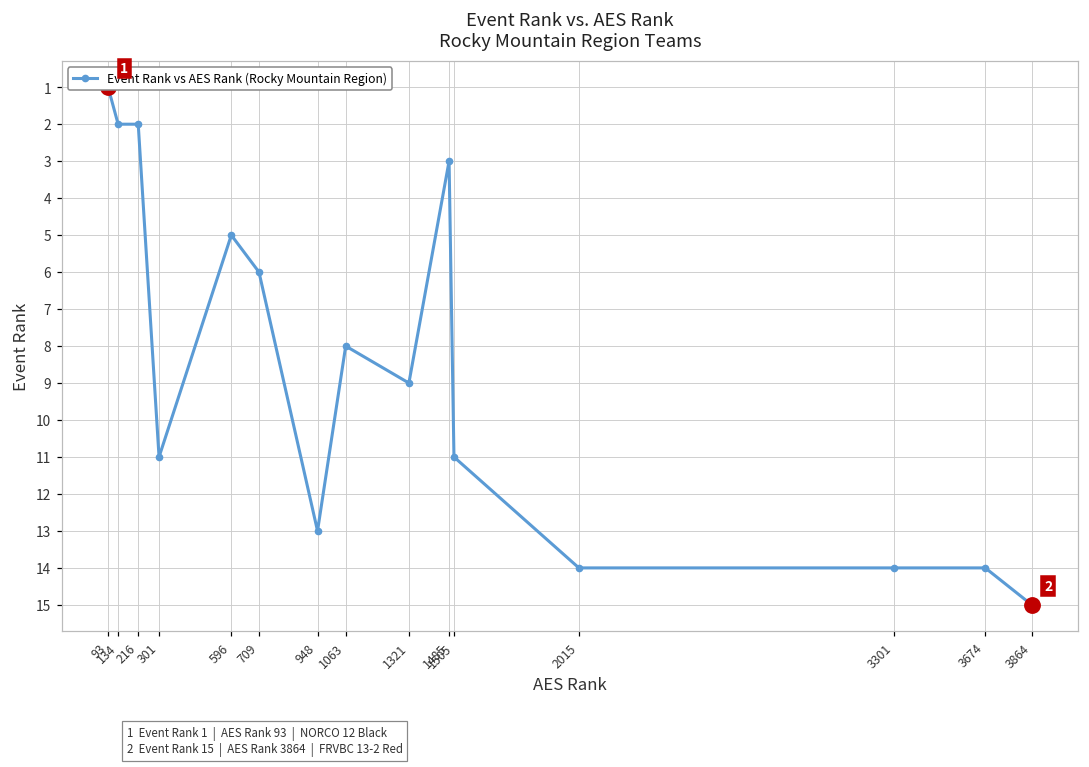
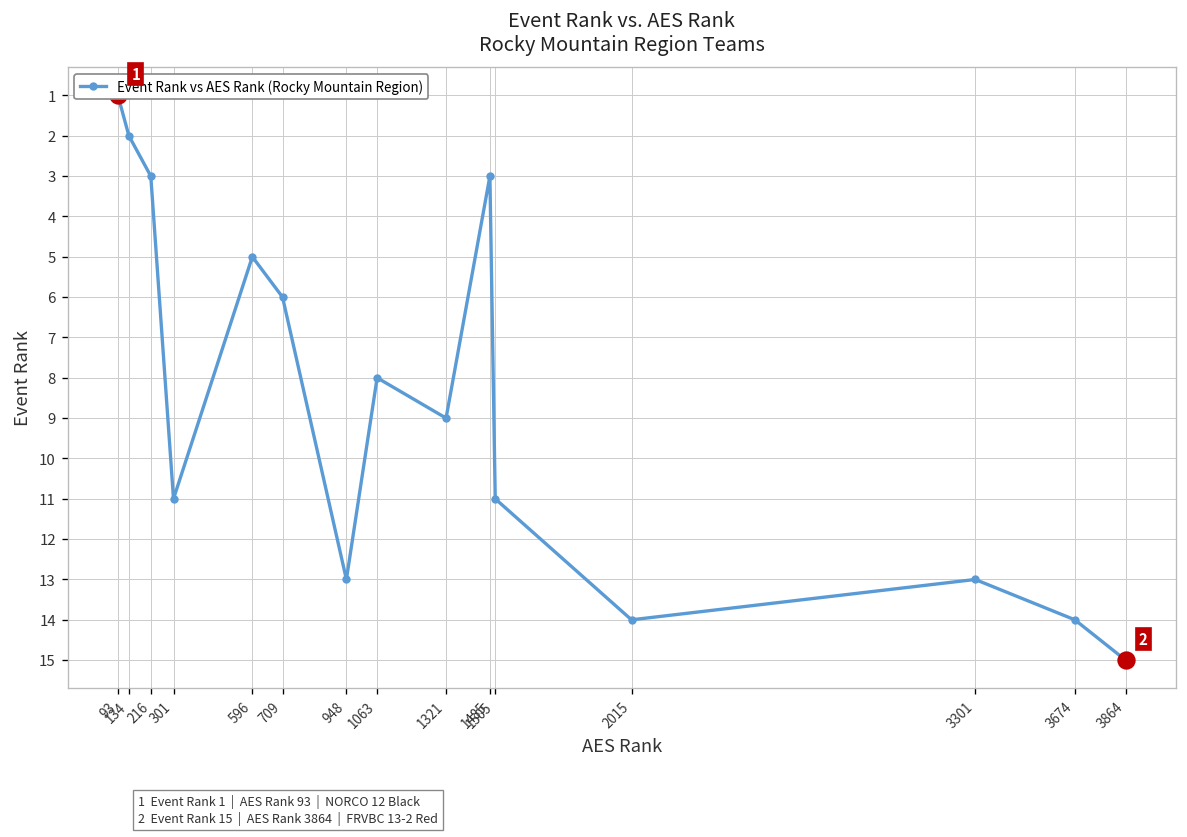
  {
    "Event Rank vs AES Rank (Rocky Mountain Region)": {
      "134": 2,
-     "216": 2,
+     "216": 3,
      "301": 11,
      "596": 5,
      "709": 6,
      "948": 13,
      "1063": 8,
      "1321": 9,
      "1485": 3,
      "1505": 11,
      "2015": 14,
-     "3301": 14,
+     "3301": 13,
      "3674": 14
    }
  }
